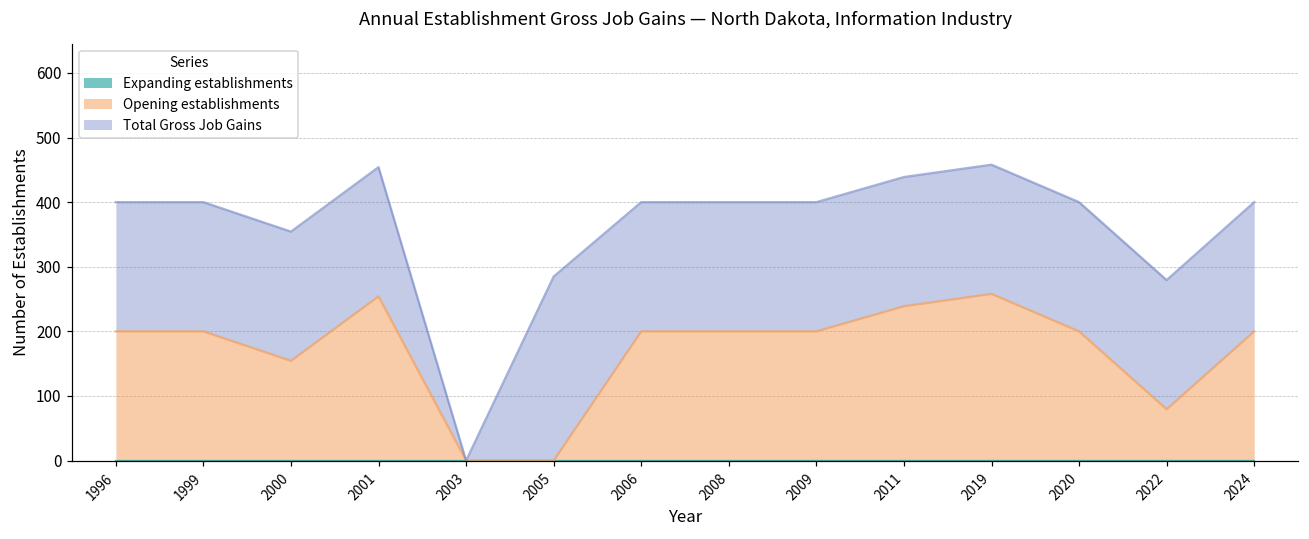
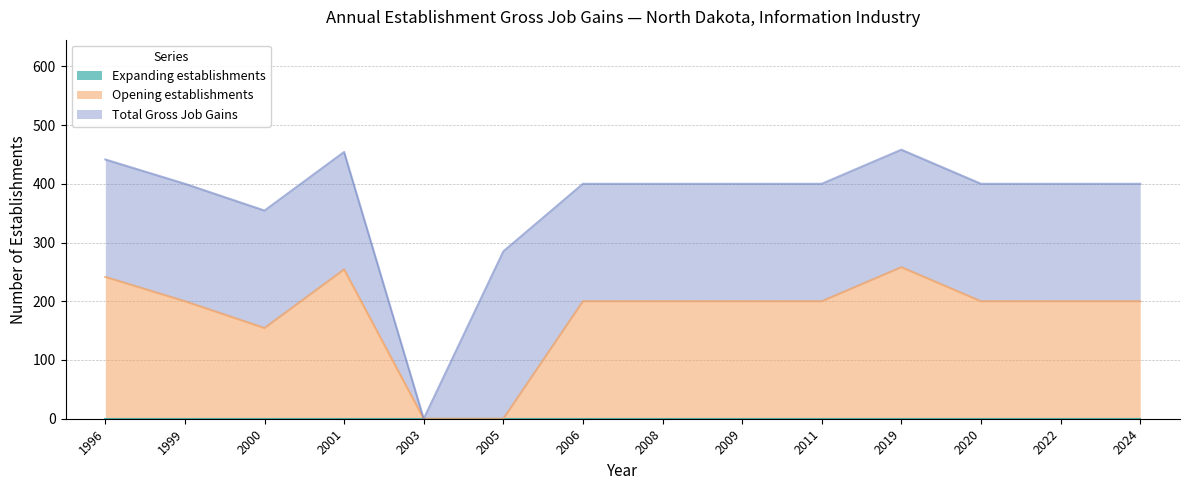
  {
    "Expanding establishments": {
      "1996": 0,
      "1999": 0,
      "2000": 0,
      "2001": 0,
      "2006": 0,
      "2008": 0,
      "2009": 0,
      "2011": 0,
      "2019": 0,
      "2020": 0,
      "2022": 0,
      "2024": 0
    },
    "Opening establishments": {
-     "1996": 200,
+     "1996": 240,
      "1999": 200,
      "2000": 150,
      "2001": 250,
      "2006": 200,
      "2008": 200,
      "2009": 200,
-     "2011": 240,
+     "2011": 200,
      "2019": 260,
      "2020": 200,
-     "2022": 80,
+     "2022": 200,
      "2024": 200
    },
    "Total Gross Job Gains": {
      "1996": 200,
      "1999": 200,
      "2000": 200,
      "2001": 200,
      "2005": 280,
      "2006": 200,
      "2008": 200,
      "2009": 200,
      "2011": 200,
      "2019": 200,
      "2020": 200,
      "2022": 200,
      "2024": 200
    }
  }
